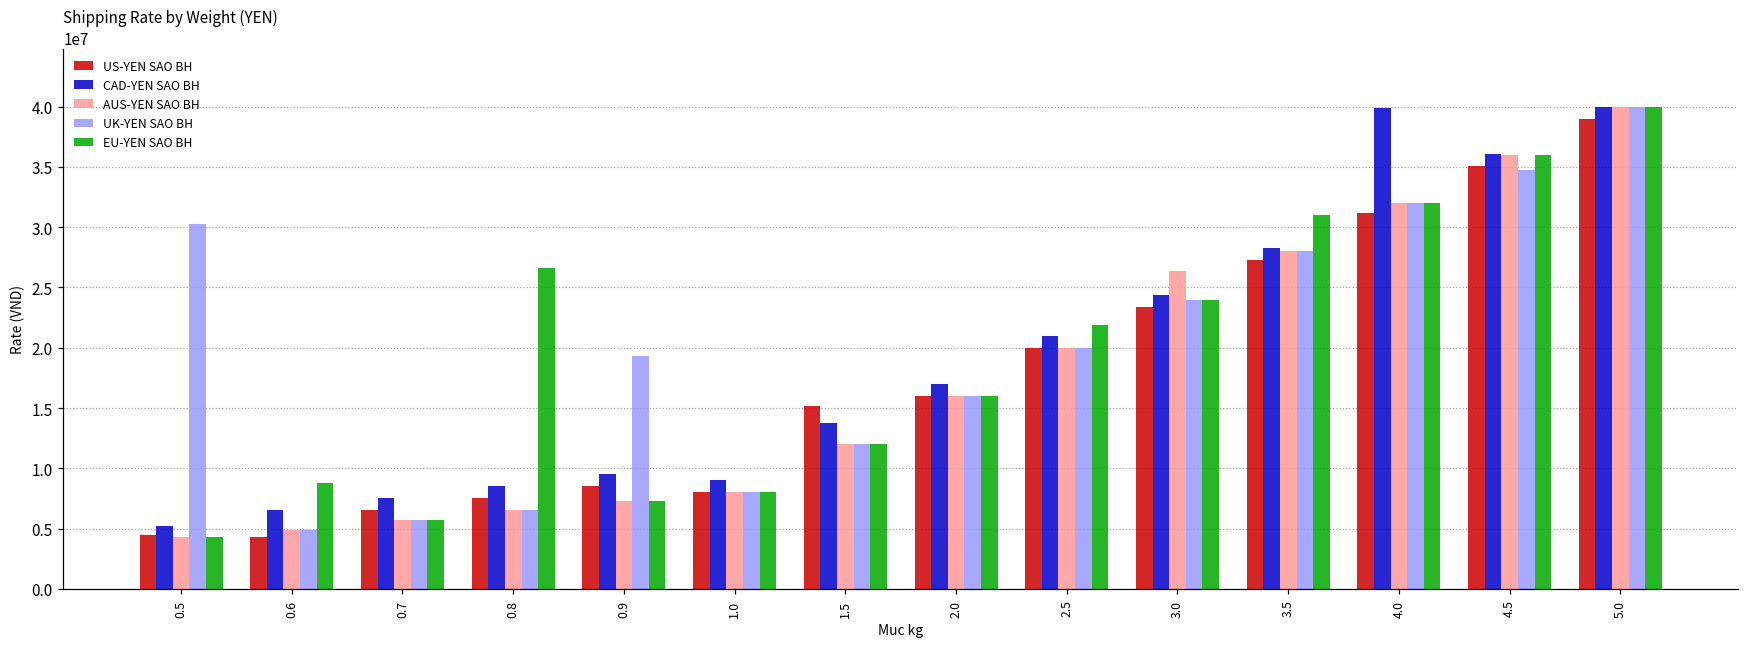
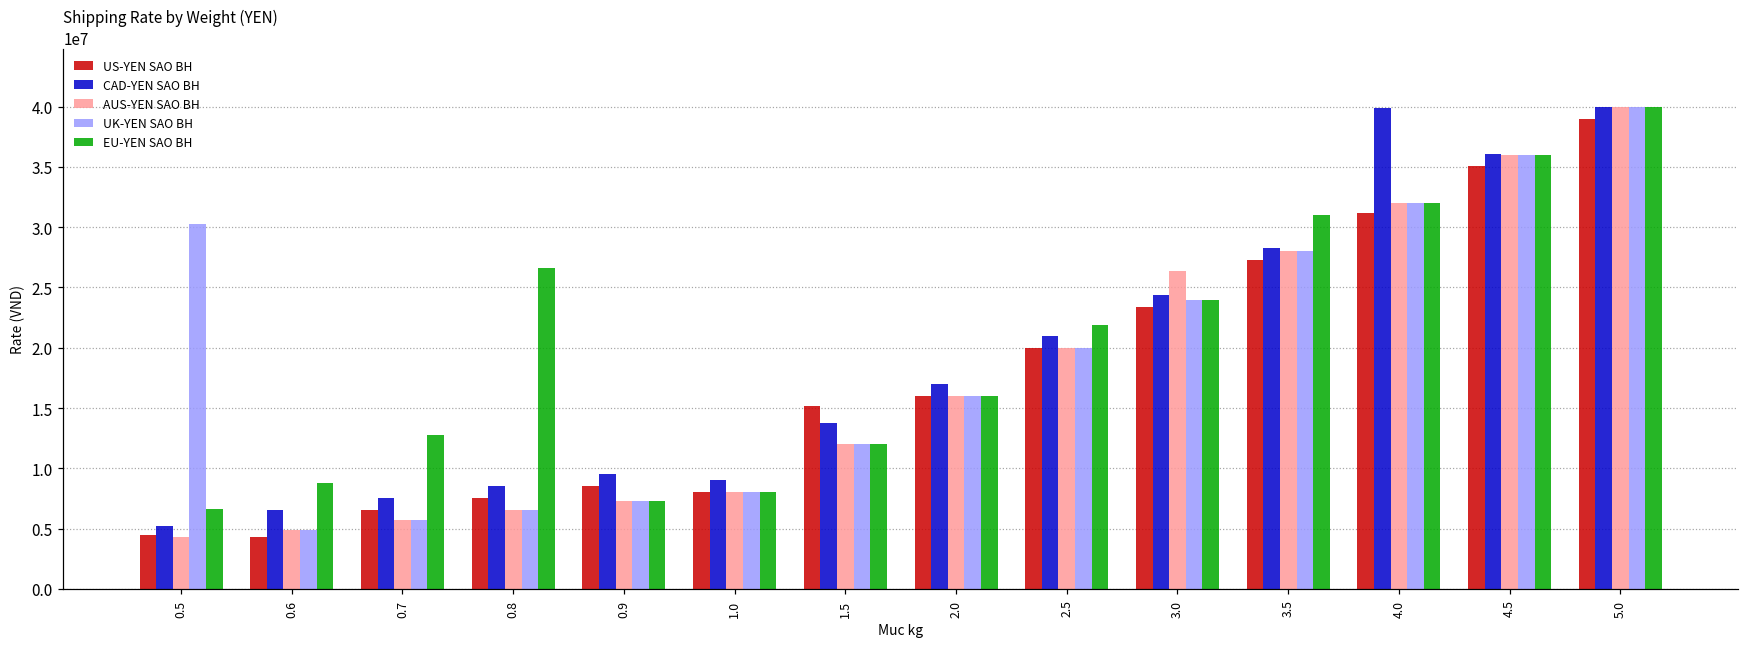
  {
    "US-YEN SAO BH": {
      "0.5": 4500000,
      "0.6": 4300000,
      "0.7": 6500000,
      "0.8": 7500000,
      "0.9": 8500000,
      "1.0": 8000000,
      "1.5": 15100000,
      "2.0": 16000000,
      "2.5": 20000000,
      "3.0": 23400000,
      "3.5": 27300000,
      "4.0": 31200000,
      "4.5": 35100000,
      "5.0": 39000000
    },
    "CAD-YEN SAO BH": {
      "0.5": 5200000,
      "0.6": 6500000,
      "0.7": 7500000,
      "0.8": 8500000,
      "0.9": 9500000,
      "1.0": 9000000,
      "1.5": 13800000,
      "2.0": 17000000,
      "2.5": 21000000,
      "3.0": 24400000,
      "3.5": 28300000,
      "4.0": 39900000,
      "4.5": 36100000,
      "5.0": 40000000
    },
    "AUS-YEN SAO BH": {
      "0.5": 4300000,
      "0.6": 4900000,
      "0.7": 5700000,
      "0.8": 6500000,
      "0.9": 7300000,
      "1.0": 8000000,
      "1.5": 12000000,
      "2.0": 16000000,
      "2.5": 20000000,
      "3.0": 26400000,
      "3.5": 28000000,
      "4.0": 32000000,
      "4.5": 36000000,
      "5.0": 40000000
    },
    "UK-YEN SAO BH": {
      "0.5": 30300000,
      "0.6": 4900000,
      "0.7": 5700000,
      "0.8": 6500000,
-     "0.9": 19300000,
+     "0.9": 7300000,
      "1.0": 8000000,
      "1.5": 12000000,
      "2.0": 16000000,
      "2.5": 20000000,
      "3.0": 24000000,
      "3.5": 28000000,
      "4.0": 32000000,
-     "4.5": 34800000,
+     "4.5": 36000000,
      "5.0": 40000000
    },
    "EU-YEN SAO BH": {
-     "0.5": 4300000,
+     "0.5": 6700000,
      "0.6": 8700000,
-     "0.7": 5700000,
+     "0.7": 12700000,
      "0.8": 26600000,
      "0.9": 7300000,
      "1.0": 8000000,
      "1.5": 12000000,
      "2.0": 16000000,
      "2.5": 21900000,
      "3.0": 24000000,
      "3.5": 31000000,
      "4.0": 32000000,
      "4.5": 36000000,
      "5.0": 40000000
    }
  }
